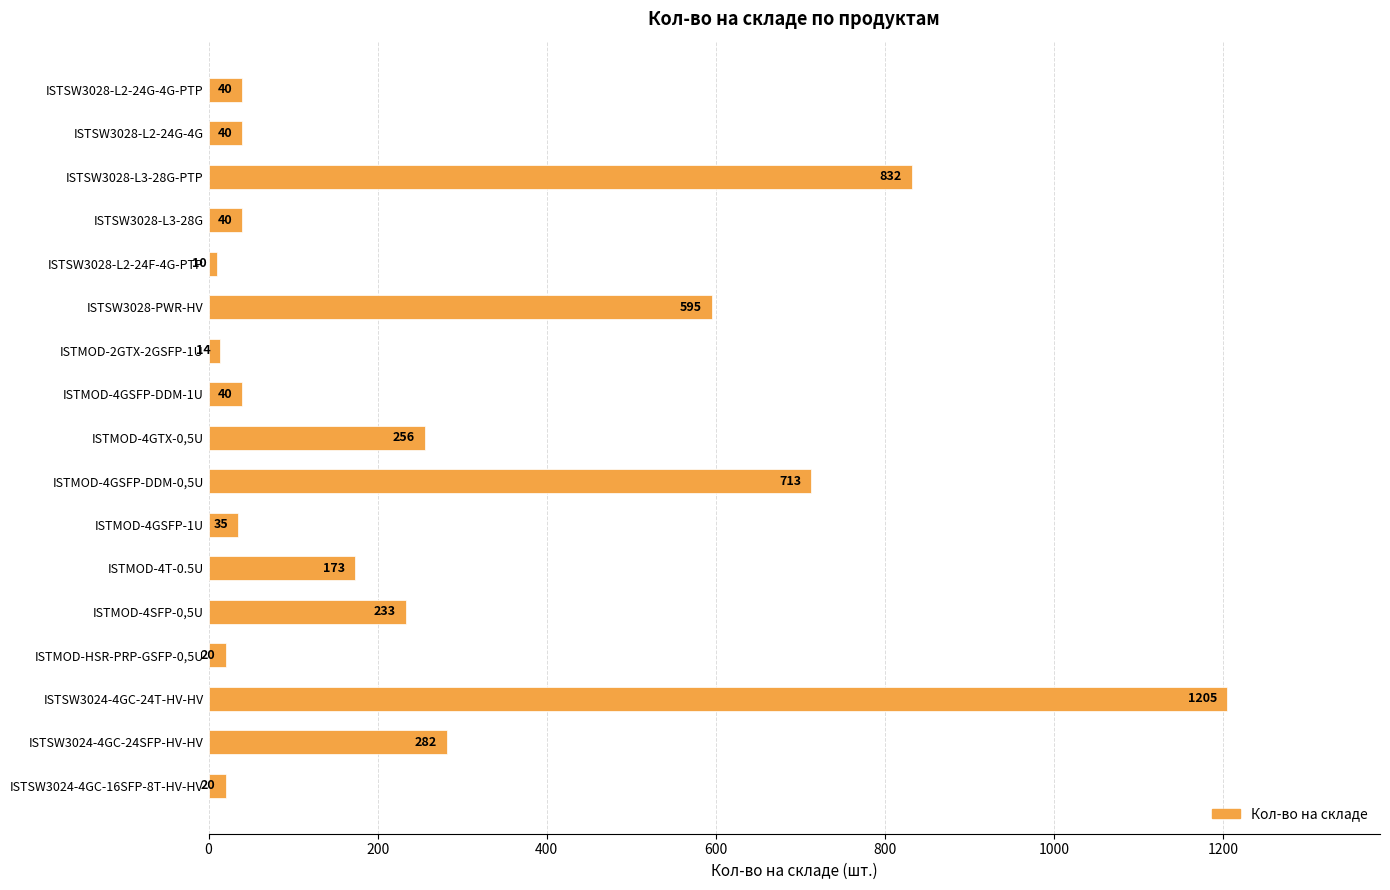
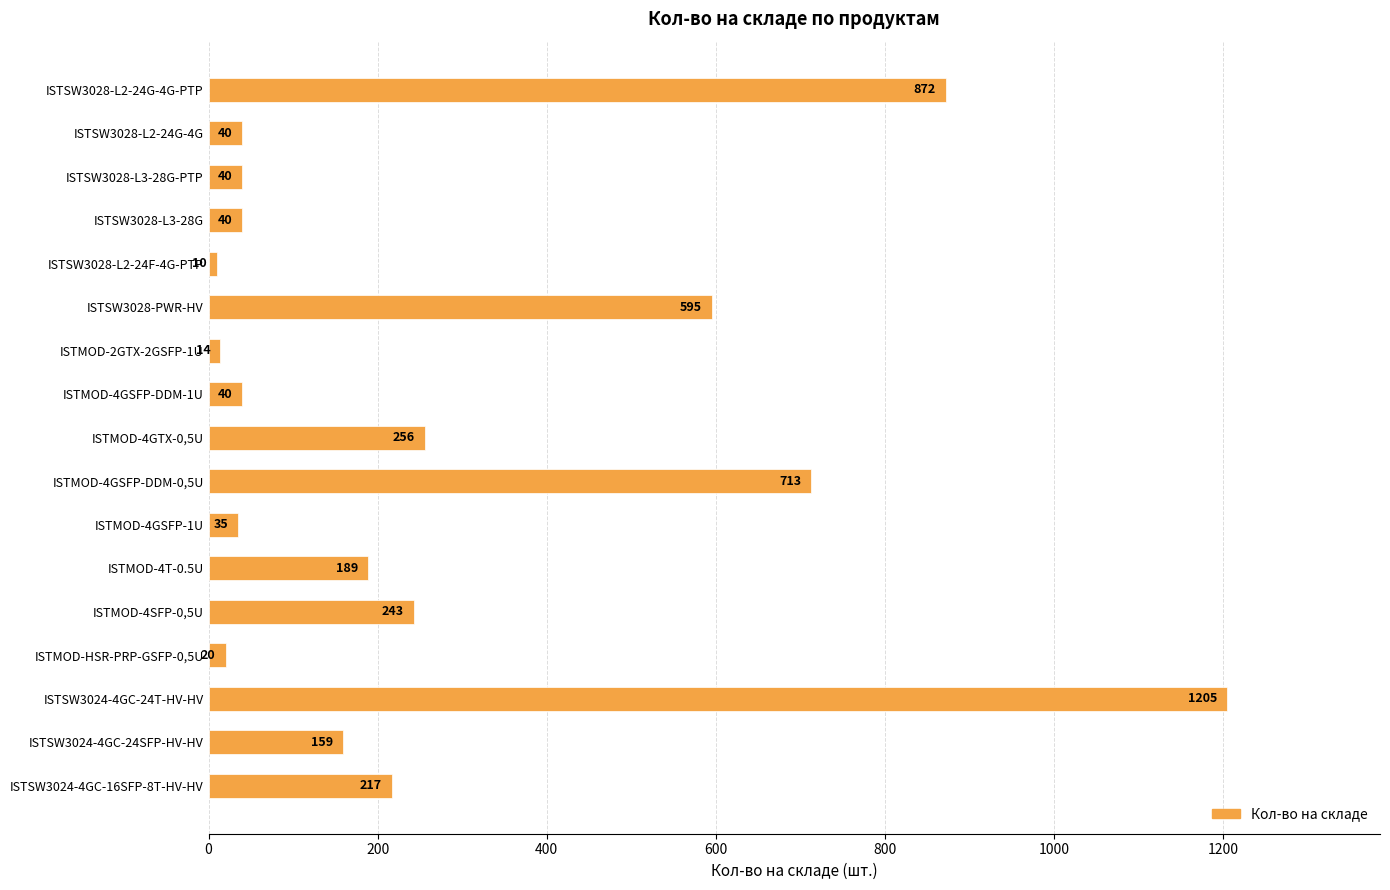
  {
-   "ISTSW3028-L2-24G-4G-PTP": 40,
+   "ISTSW3028-L2-24G-4G-PTP": 872,
    "ISTSW3028-L2-24G-4G": 40,
-   "ISTSW3028-L3-28G-PTP": 832,
+   "ISTSW3028-L3-28G-PTP": 40,
    "ISTSW3028-L3-28G": 40,
    "ISTSW3028-L2-24F-4G-PTP": 10,
    "ISTSW3028-PWR-HV": 595,
    "ISTMOD-2GTX-2GSFP-1U": 14,
    "ISTMOD-4GSFP-DDM-1U": 40,
    "ISTMOD-4GTX-0,5U": 256,
    "ISTMOD-4GSFP-DDM-0,5U": 713,
    "ISTMOD-4GSFP-1U": 35,
-   "ISTMOD-4T-0.5U": 173,
-   "ISTMOD-4SFP-0,5U": 233,
+   "ISTMOD-4T-0.5U": 189,
+   "ISTMOD-4SFP-0,5U": 243,
    "ISTMOD-HSR-PRP-GSFP-0,5U": 20,
    "ISTSW3024-4GC-24T-HV-HV": 1205,
-   "ISTSW3024-4GC-24SFP-HV-HV": 282,
-   "ISTSW3024-4GC-16SFP-8T-HV-HV": 20
+   "ISTSW3024-4GC-24SFP-HV-HV": 159,
+   "ISTSW3024-4GC-16SFP-8T-HV-HV": 217
  }
